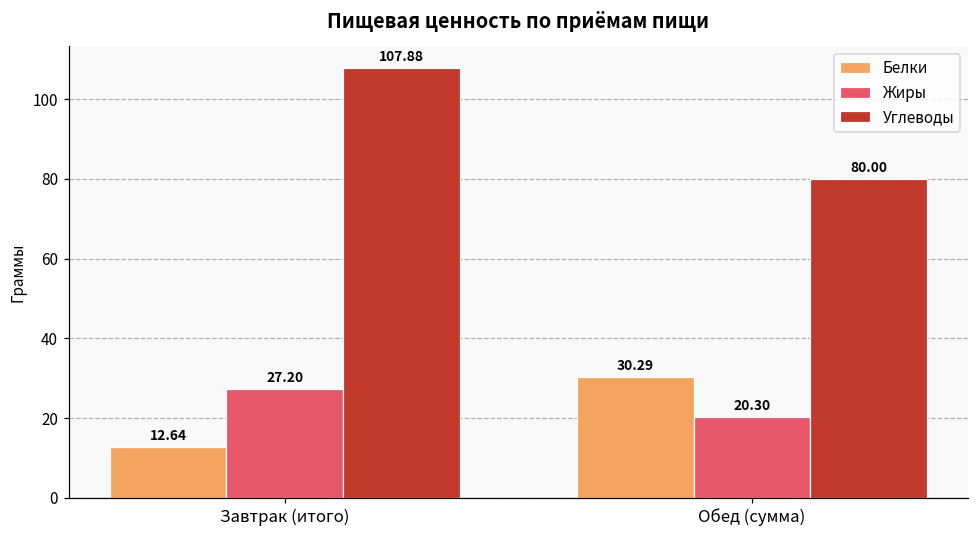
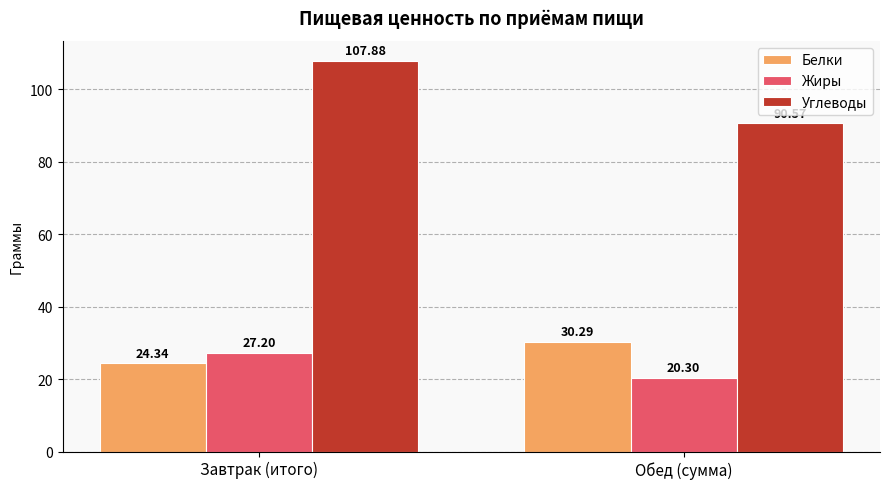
  {
    "Белки": {
-     "Завтрак (итого)": 12.64,
+     "Завтрак (итого)": 24.34,
      "Обед (сумма)": 30.29
    },
    "Жиры": {
      "Завтрак (итого)": 27.20,
      "Обед (сумма)": 20.30
    },
    "Углеводы": {
-     "Обед (сумма)": 80
+     "Обед (сумма)": 91
    }
  }
